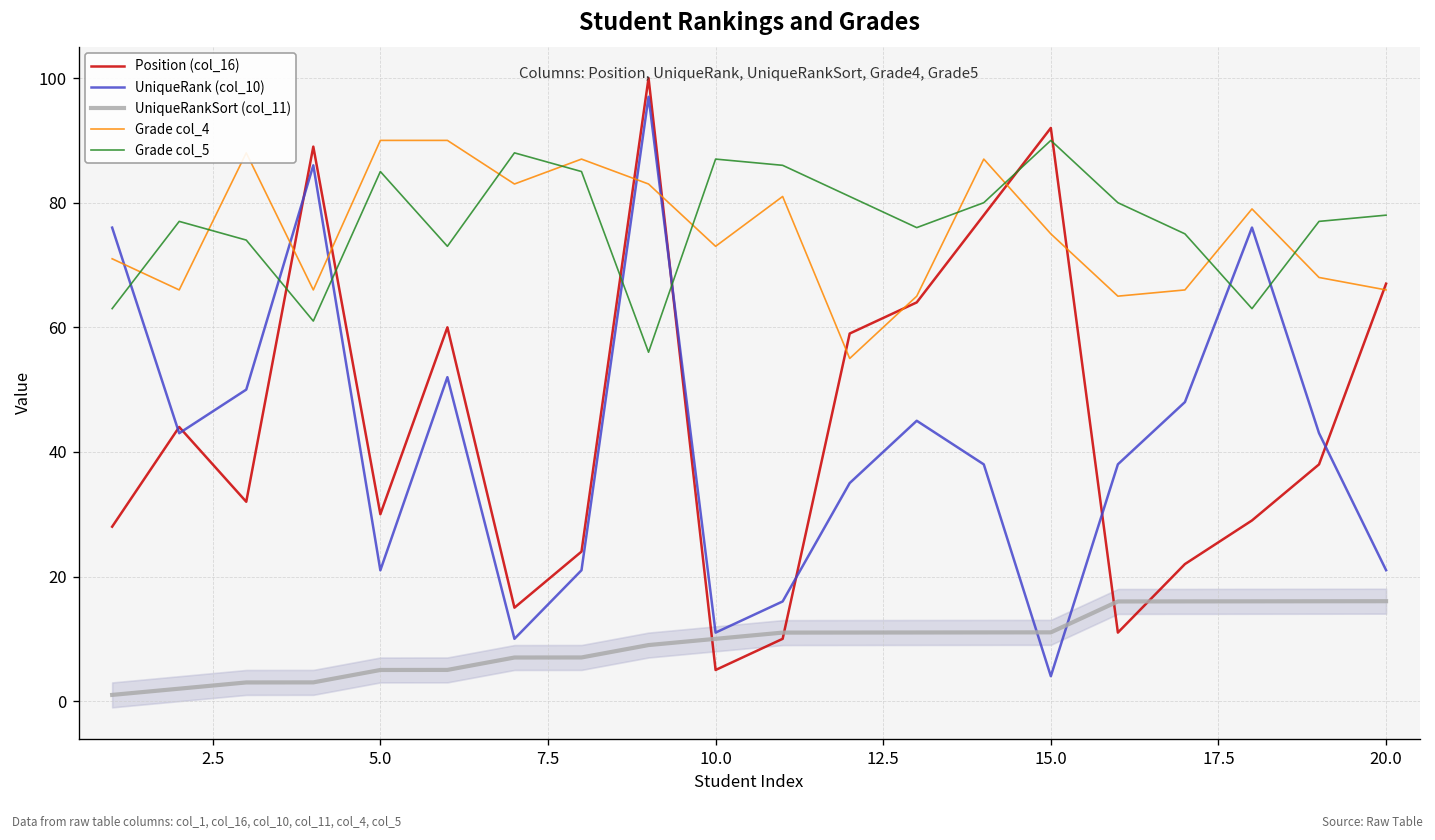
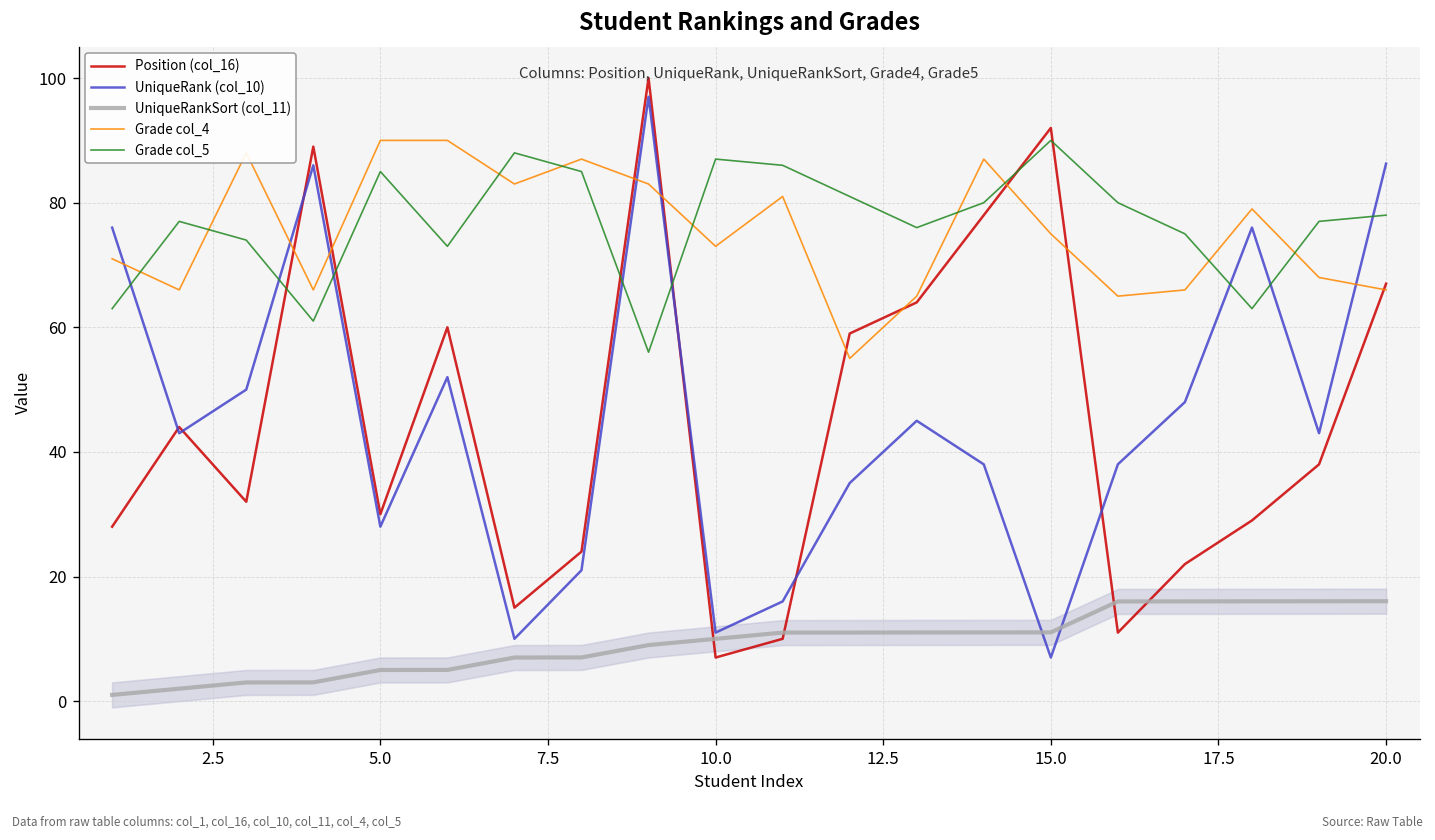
  {
    "Position (col_16)": {
      "5.0": 30,
-     "10.0": 5,
+     "10.0": 7,
      "15.0": 92,
      "20.0": 67
    },
    "UniqueRank (col_10)": {
-     "5.0": 21,
+     "5.0": 28,
      "10.0": 11,
-     "15.0": 4,
-     "20.0": 21
+     "15.0": 7,
+     "20.0": 86
    },
    "Grade col_4": {
      "5.0": 90,
      "10.0": 73,
      "15.0": 75,
      "20.0": 66
    },
    "Grade col_5": {
      "5.0": 85,
      "10.0": 87,
      "15.0": 90,
      "20.0": 78
    }
  }
